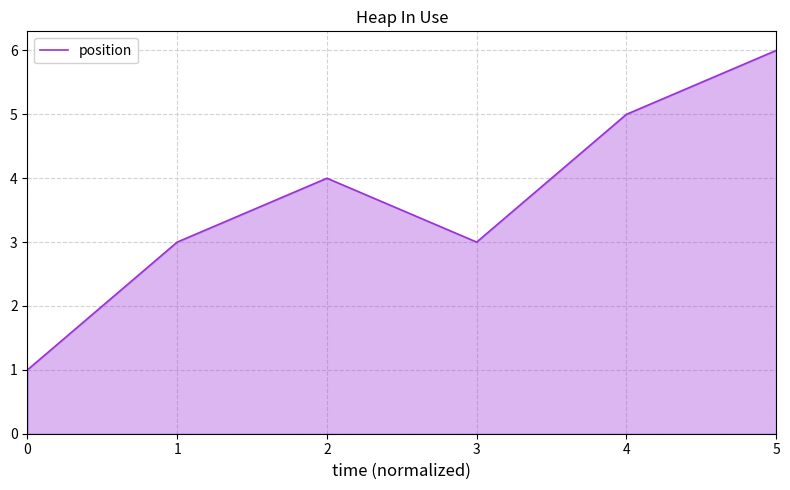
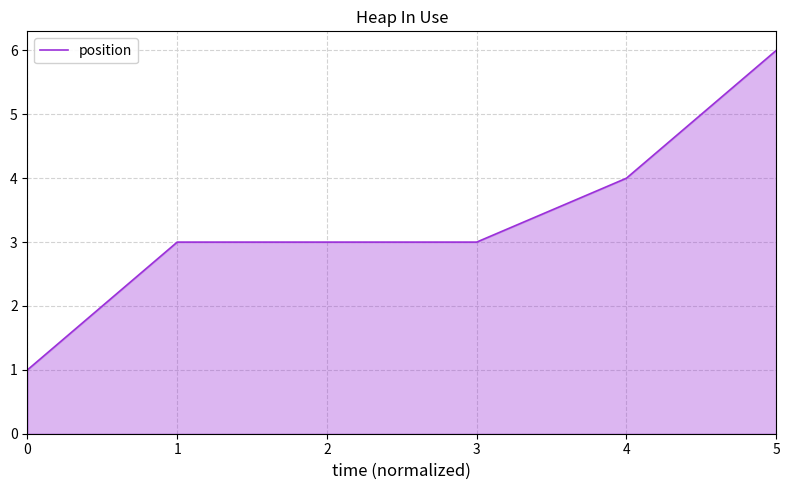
  {
    "0": 1,
    "1": 3,
-   "2": 4,
+   "2": 3,
    "3": 3,
-   "4": 5,
+   "4": 4,
    "5": 6
  }
